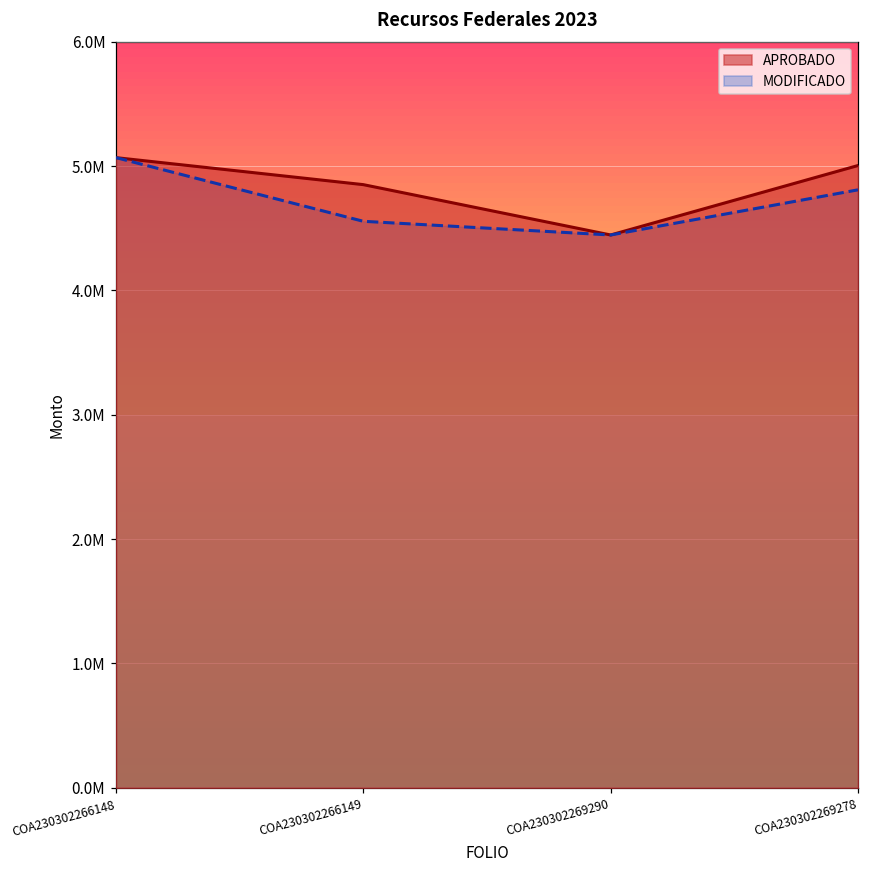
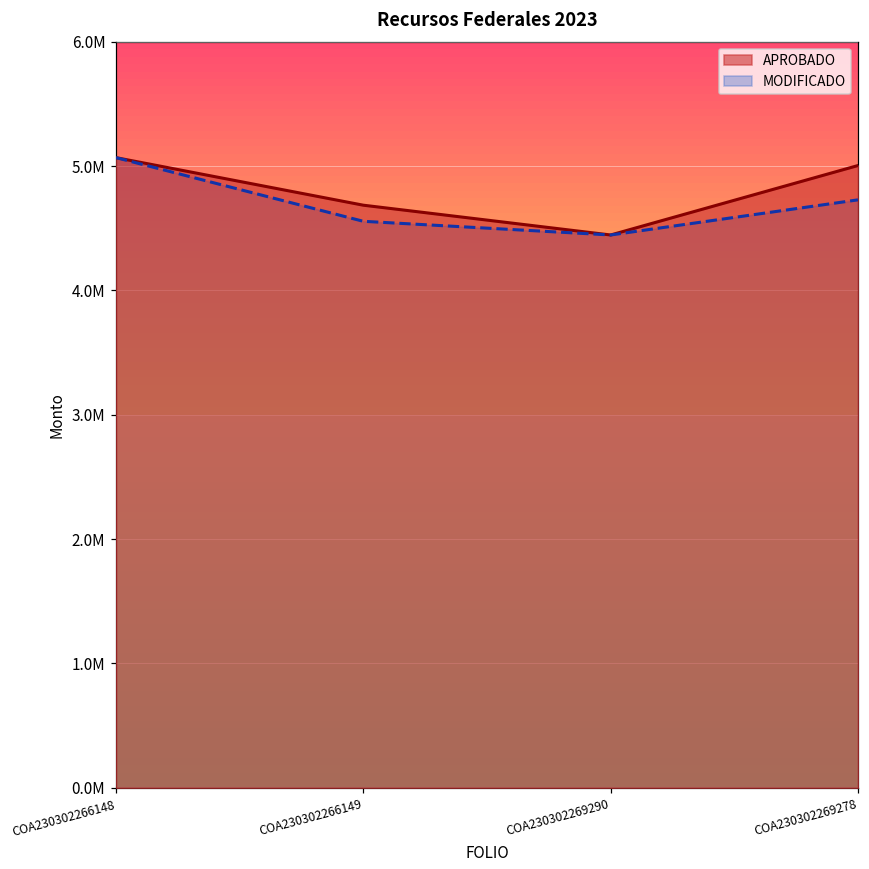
  {
    "APROBADO": {
-     "COA230302266149": 4850000,
+     "COA230302266149": 4690000,
      "COA230302269278": 5000000
    },
    "MODIFICADO": {
      "COA230302266149": 4560000,
-     "COA230302269278": 4810000
+     "COA230302269278": 4730000
    }
  }
